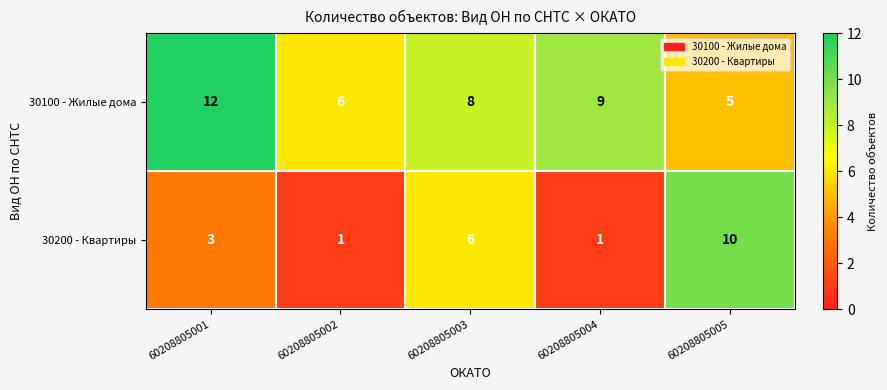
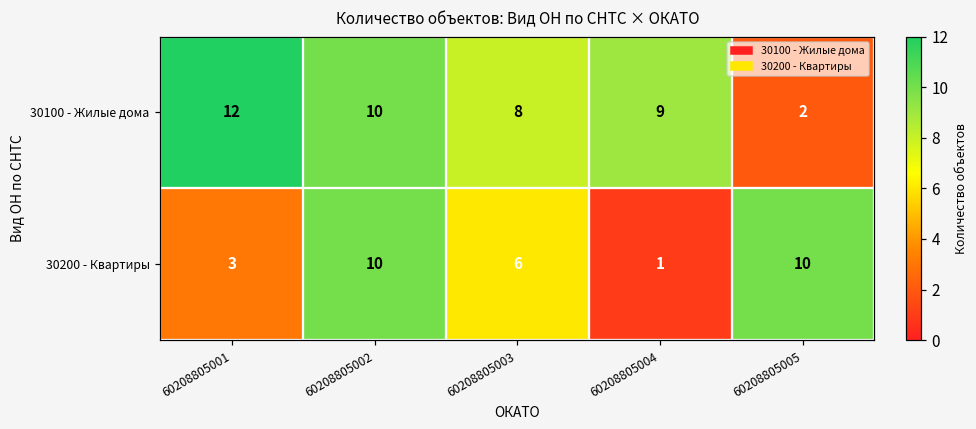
  {
    "30100 - Жилые дома": {
      "60208805001": 12,
-     "60208805002": 6,
+     "60208805002": 10,
      "60208805003": 8,
      "60208805004": 9,
-     "60208805005": 5
+     "60208805005": 2
    },
    "30200 - Квартиры": {
      "60208805001": 3,
-     "60208805002": 1,
+     "60208805002": 10,
      "60208805003": 6,
      "60208805004": 1,
      "60208805005": 10
    }
  }
